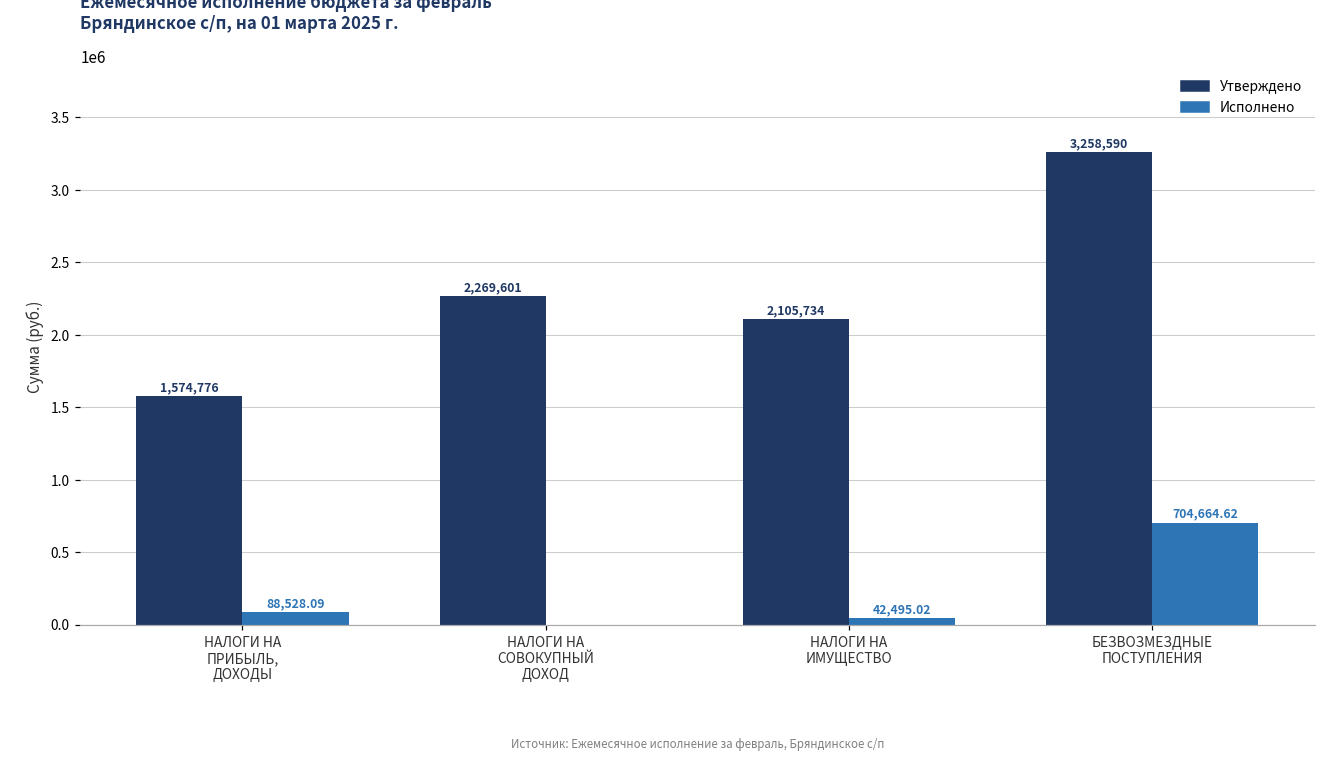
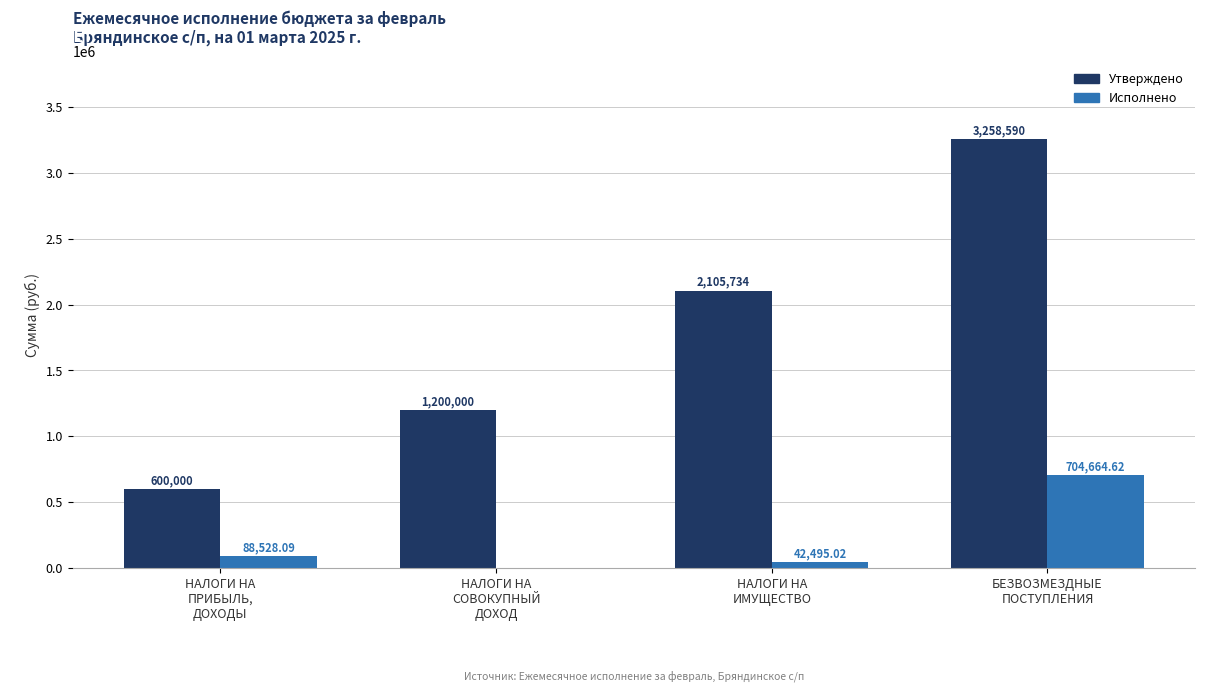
  {
    "Утверждено": {
-     "НАЛОГИ НА ПРИБЫЛЬ, ДОХОДЫ": "1,574,776",
-     "НАЛОГИ НА СОВОКУПНЫЙ ДОХОД": "2,269,601",
+     "НАЛОГИ НА ПРИБЫЛЬ, ДОХОДЫ": "600,000",
+     "НАЛОГИ НА СОВОКУПНЫЙ ДОХОД": "1,200,000",
      "НАЛОГИ НА ИМУЩЕСТВО": "2,105,734",
      "БЕЗВОЗМЕЗДНЫЕ ПОСТУПЛЕНИЯ": "3,258,590"
    },
    "Исполнено": {
      "НАЛОГИ НА ПРИБЫЛЬ, ДОХОДЫ": "88,528.09",
      "НАЛОГИ НА ИМУЩЕСТВО": "42,495.02",
      "БЕЗВОЗМЕЗДНЫЕ ПОСТУПЛЕНИЯ": "704,664.62"
    }
  }
